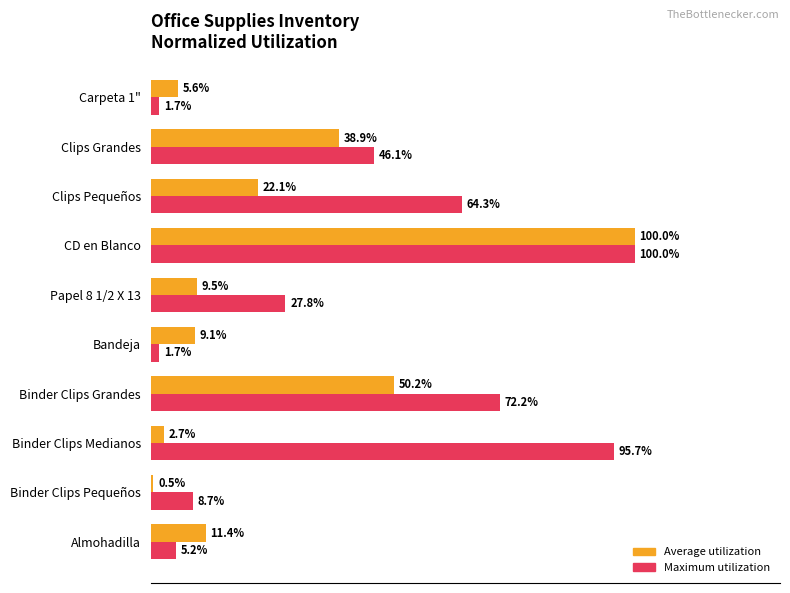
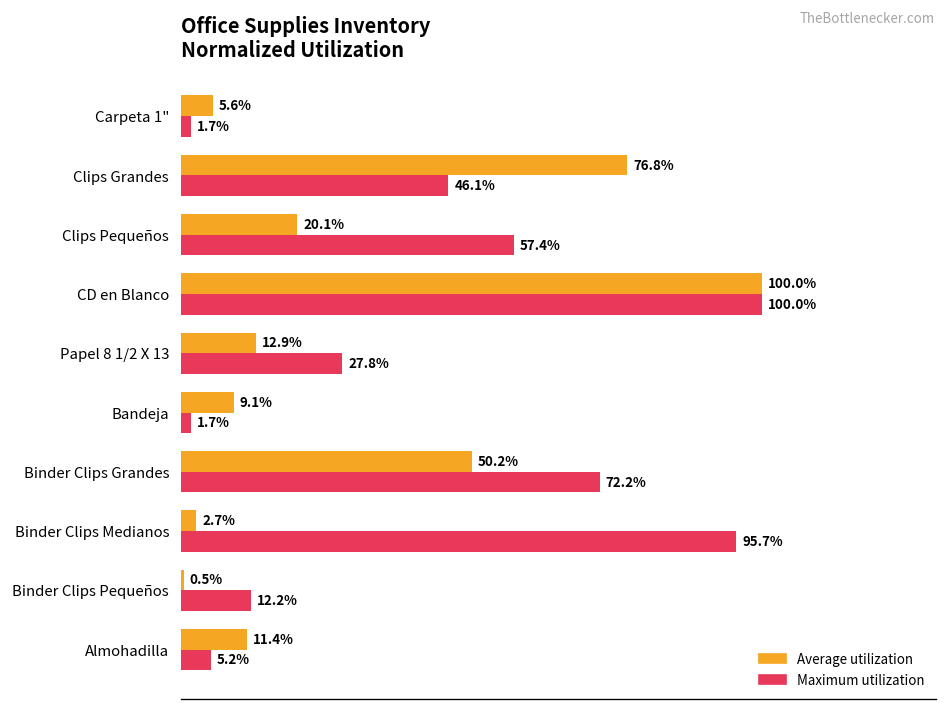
  {
    "Average utilization": {
      "Carpeta 1\"": "5.6%",
-     "Clips Grandes": "38.9%",
-     "Clips Pequeños": "22.1%",
+     "Clips Grandes": "76.8%",
+     "Clips Pequeños": "20.1%",
      "CD en Blanco": "100.0%",
-     "Papel 8 1/2 X 13": "9.5%",
+     "Papel 8 1/2 X 13": "12.9%",
      "Bandeja": "9.1%",
      "Binder Clips Grandes": "50.2%",
      "Binder Clips Medianos": "2.7%",
      "Binder Clips Pequeños": "0.5%",
      "Almohadilla": "11.4%"
    },
    "Maximum utilization": {
      "Carpeta 1\"": "1.7%",
      "Clips Grandes": "46.1%",
-     "Clips Pequeños": "64.3%",
+     "Clips Pequeños": "57.4%",
      "CD en Blanco": "100.0%",
      "Papel 8 1/2 X 13": "27.8%",
      "Bandeja": "1.7%",
      "Binder Clips Grandes": "72.2%",
      "Binder Clips Medianos": "95.7%",
-     "Binder Clips Pequeños": "8.7%",
+     "Binder Clips Pequeños": "12.2%",
      "Almohadilla": "5.2%"
    }
  }
